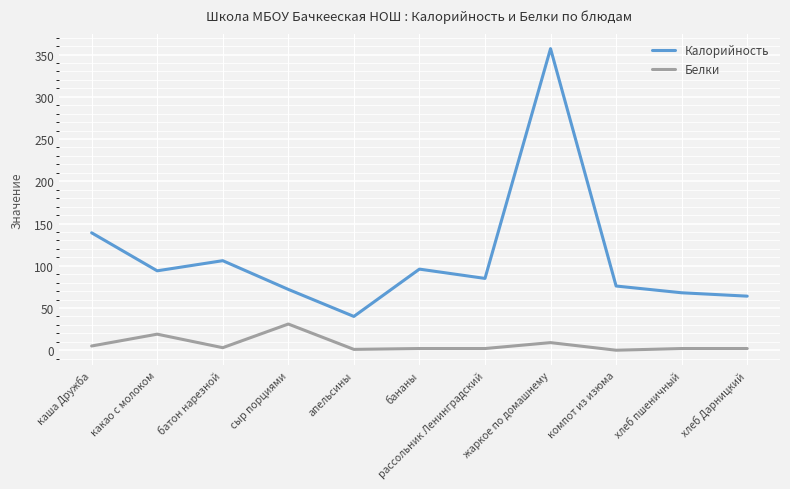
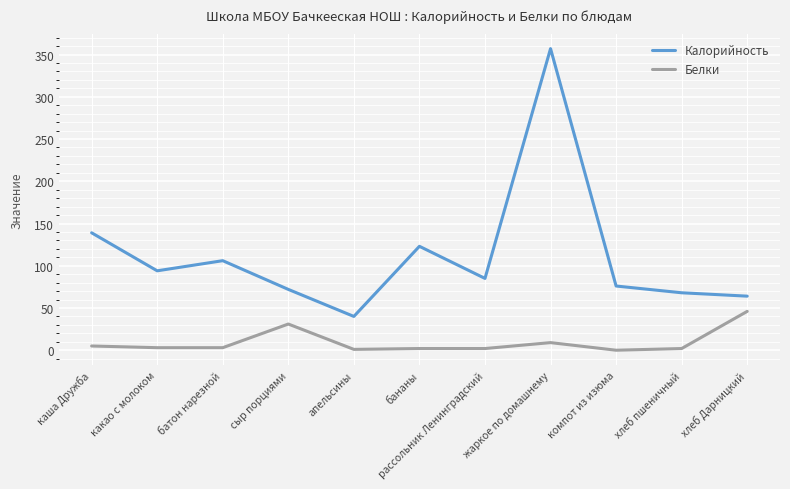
  {
    "Калорийность": {
      "каша Дружба": 140,
      "какао с молоком": 90,
      "батон нарезной": 110,
      "сыр порциями": 70,
      "апельсины": 40,
-     "бананы": 100,
+     "бананы": 120,
      "рассольник Ленинградский": 90,
      "жаркое по домашнему": 360,
      "компот из изюма": 80,
      "хлеб пшеничный": 70,
      "хлеб Дарницкий": 60
    },
    "Белки": {
      "каша Дружба": 10,
-     "какао с молоком": 20,
+     "какао с молоком": 0,
      "батон нарезной": 0,
      "сыр порциями": 30,
      "апельсины": 0,
      "бананы": 0,
      "рассольник Ленинградский": 0,
      "жаркое по домашнему": 10,
      "компот из изюма": 0,
      "хлеб пшеничный": 0,
-     "хлеб Дарницкий": 0
+     "хлеб Дарницкий": 50
    }
  }
